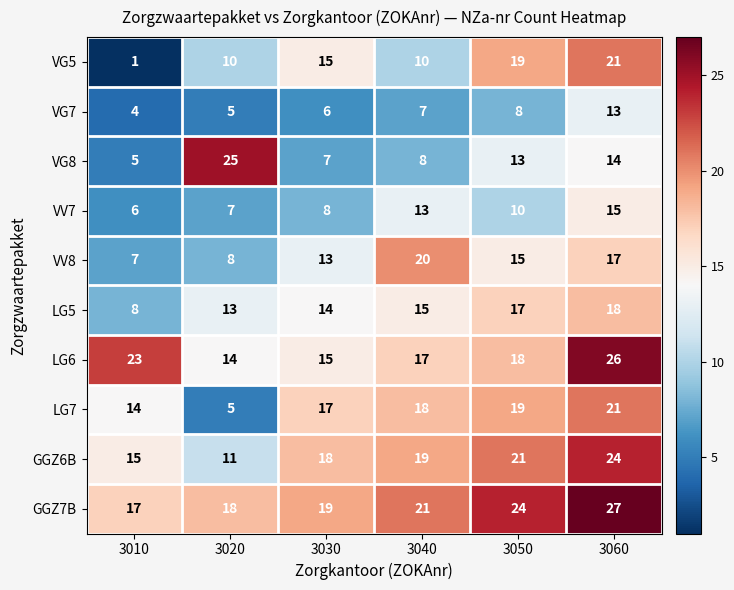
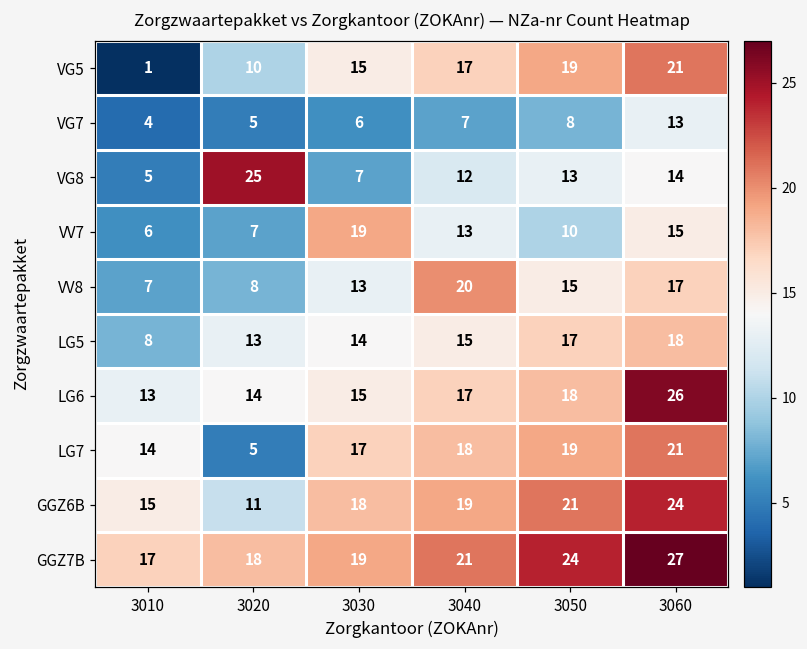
  {
    "VG5": {
      "3010": 1,
      "3020": 10,
      "3030": 15,
-     "3040": 10,
+     "3040": 17,
      "3050": 19,
      "3060": 21
    },
    "VG7": {
      "3010": 4,
      "3020": 5,
      "3030": 6,
      "3040": 7,
      "3050": 8,
      "3060": 13
    },
    "VG8": {
      "3010": 5,
      "3020": 25,
      "3030": 7,
-     "3040": 8,
+     "3040": 12,
      "3050": 13,
      "3060": 14
    },
    "VV7": {
      "3010": 6,
      "3020": 7,
-     "3030": 8,
+     "3030": 19,
      "3040": 13,
      "3050": 10,
      "3060": 15
    },
    "VV8": {
      "3010": 7,
      "3020": 8,
      "3030": 13,
      "3040": 20,
      "3050": 15,
      "3060": 17
    },
    "LG5": {
      "3010": 8,
      "3020": 13,
      "3030": 14,
      "3040": 15,
      "3050": 17,
      "3060": 18
    },
    "LG6": {
-     "3010": 23,
+     "3010": 13,
      "3020": 14,
      "3030": 15,
      "3040": 17,
      "3050": 18,
      "3060": 26
    },
    "LG7": {
      "3010": 14,
      "3020": 5,
      "3030": 17,
      "3040": 18,
      "3050": 19,
      "3060": 21
    },
    "GGZ6B": {
      "3010": 15,
      "3020": 11,
      "3030": 18,
      "3040": 19,
      "3050": 21,
      "3060": 24
    },
    "GGZ7B": {
      "3010": 17,
      "3020": 18,
      "3030": 19,
      "3040": 21,
      "3050": 24,
      "3060": 27
    }
  }
